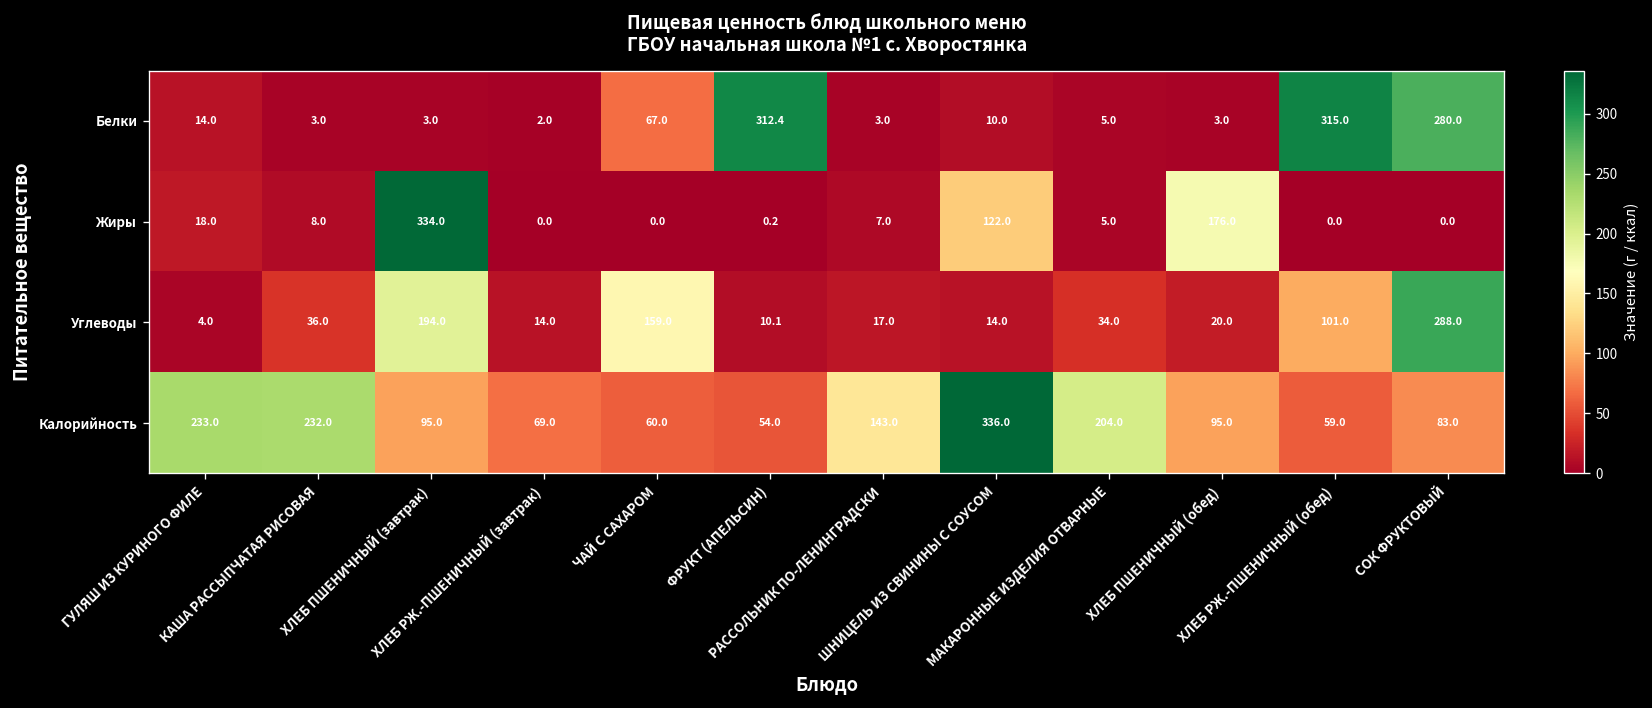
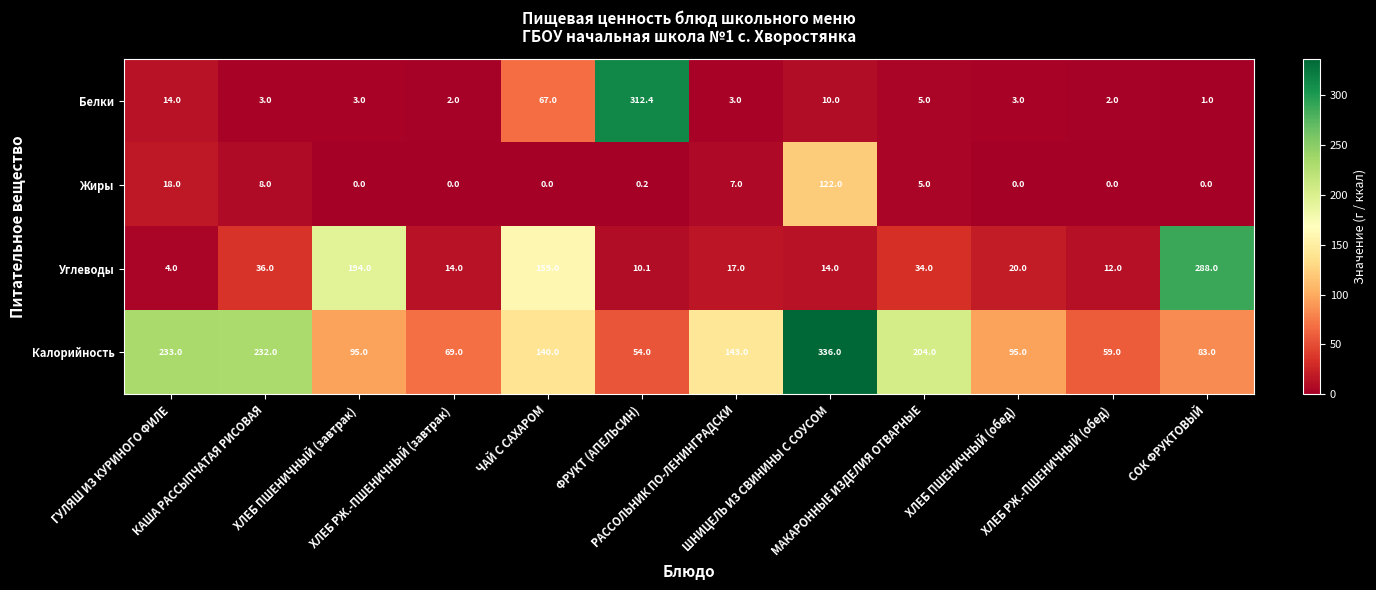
  {
    "Белки": {
      "ГУЛЯШ ИЗ КУРИНОГО ФИЛЕ": 14.0,
      "КАША РАССЫПЧАТАЯ РИСОВАЯ": 3.0,
      "ХЛЕБ ПШЕНИЧНЫЙ (завтрак)": 3.0,
      "ХЛЕБ РЖ.-ПШЕНИЧНЫЙ (завтрак)": 2.0,
      "ЧАЙ С САХАРОМ": 67.0,
      "ФРУКТ (АПЕЛЬСИН)": 312.4,
      "РАССОЛЬНИК ПО-ЛЕНИНГРАДСКИ": 3.0,
      "ШНИЦЕЛЬ ИЗ СВИНИНЫ С СОУСОМ": 10.0,
      "МАКАРОННЫЕ ИЗДЕЛИЯ ОТВАРНЫЕ": 5.0,
      "ХЛЕБ ПШЕНИЧНЫЙ (обед)": 3.0,
-     "ХЛЕБ РЖ.-ПШЕНИЧНЫЙ (обед)": 315.0,
-     "СОК ФРУКТОВЫЙ": 280.0
+     "ХЛЕБ РЖ.-ПШЕНИЧНЫЙ (обед)": 2.0,
+     "СОК ФРУКТОВЫЙ": 1.0
    },
    "Жиры": {
      "ГУЛЯШ ИЗ КУРИНОГО ФИЛЕ": 18.0,
      "КАША РАССЫПЧАТАЯ РИСОВАЯ": 8.0,
-     "ХЛЕБ ПШЕНИЧНЫЙ (завтрак)": 334.0,
+     "ХЛЕБ ПШЕНИЧНЫЙ (завтрак)": 0.0,
      "ХЛЕБ РЖ.-ПШЕНИЧНЫЙ (завтрак)": 0.0,
      "ЧАЙ С САХАРОМ": 0.0,
      "ФРУКТ (АПЕЛЬСИН)": 0.2,
      "РАССОЛЬНИК ПО-ЛЕНИНГРАДСКИ": 7.0,
      "ШНИЦЕЛЬ ИЗ СВИНИНЫ С СОУСОМ": 122.0,
      "МАКАРОННЫЕ ИЗДЕЛИЯ ОТВАРНЫЕ": 5.0,
-     "ХЛЕБ ПШЕНИЧНЫЙ (обед)": 176.0,
+     "ХЛЕБ ПШЕНИЧНЫЙ (обед)": 0.0,
      "ХЛЕБ РЖ.-ПШЕНИЧНЫЙ (обед)": 0.0,
      "СОК ФРУКТОВЫЙ": 0.0
    },
    "Углеводы": {
      "ГУЛЯШ ИЗ КУРИНОГО ФИЛЕ": 4.0,
      "КАША РАССЫПЧАТАЯ РИСОВАЯ": 36.0,
      "ХЛЕБ ПШЕНИЧНЫЙ (завтрак)": 194.0,
      "ХЛЕБ РЖ.-ПШЕНИЧНЫЙ (завтрак)": 14.0,
      "ЧАЙ С САХАРОМ": 159.0,
      "ФРУКТ (АПЕЛЬСИН)": 10.1,
      "РАССОЛЬНИК ПО-ЛЕНИНГРАДСКИ": 17.0,
      "ШНИЦЕЛЬ ИЗ СВИНИНЫ С СОУСОМ": 14.0,
      "МАКАРОННЫЕ ИЗДЕЛИЯ ОТВАРНЫЕ": 34.0,
      "ХЛЕБ ПШЕНИЧНЫЙ (обед)": 20.0,
-     "ХЛЕБ РЖ.-ПШЕНИЧНЫЙ (обед)": 101.0,
+     "ХЛЕБ РЖ.-ПШЕНИЧНЫЙ (обед)": 12.0,
      "СОК ФРУКТОВЫЙ": 288.0
    },
    "Калорийность": {
      "ГУЛЯШ ИЗ КУРИНОГО ФИЛЕ": 233.0,
      "КАША РАССЫПЧАТАЯ РИСОВАЯ": 232.0,
      "ХЛЕБ ПШЕНИЧНЫЙ (завтрак)": 95.0,
      "ХЛЕБ РЖ.-ПШЕНИЧНЫЙ (завтрак)": 69.0,
-     "ЧАЙ С САХАРОМ": 60.0,
+     "ЧАЙ С САХАРОМ": 140.0,
      "ФРУКТ (АПЕЛЬСИН)": 54.0,
      "РАССОЛЬНИК ПО-ЛЕНИНГРАДСКИ": 143.0,
      "ШНИЦЕЛЬ ИЗ СВИНИНЫ С СОУСОМ": 336.0,
      "МАКАРОННЫЕ ИЗДЕЛИЯ ОТВАРНЫЕ": 204.0,
      "ХЛЕБ ПШЕНИЧНЫЙ (обед)": 95.0,
      "ХЛЕБ РЖ.-ПШЕНИЧНЫЙ (обед)": 59.0,
      "СОК ФРУКТОВЫЙ": 83.0
    }
  }
